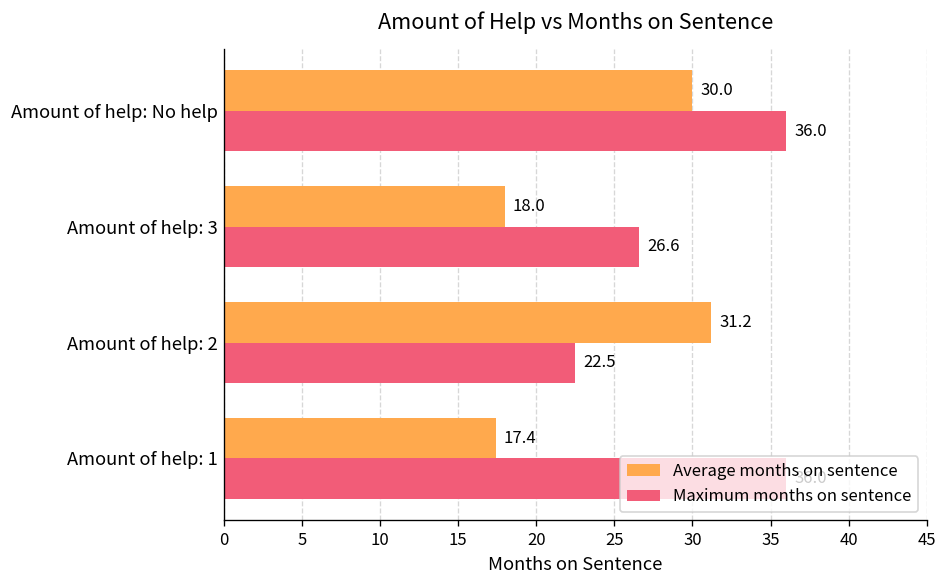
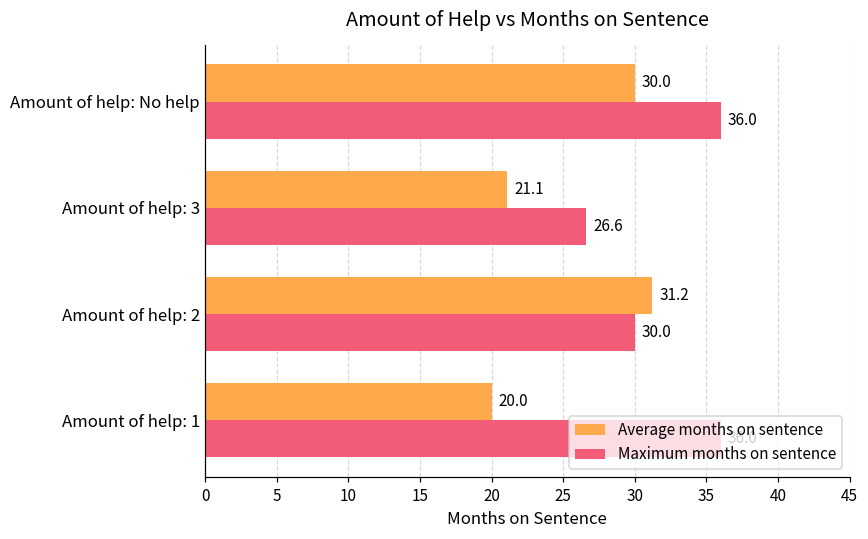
  {
    "Average months on sentence": {
      "Amount of help: No help": 30.0,
-     "Amount of help: 3": 18.0,
+     "Amount of help: 3": 21.1,
      "Amount of help: 2": 31.2,
-     "Amount of help: 1": 17.4
+     "Amount of help: 1": 20.0
    },
    "Maximum months on sentence": {
      "Amount of help: No help": 36.0,
      "Amount of help: 3": 26.6,
-     "Amount of help: 2": 22.5
+     "Amount of help: 2": 30.0
    }
  }
